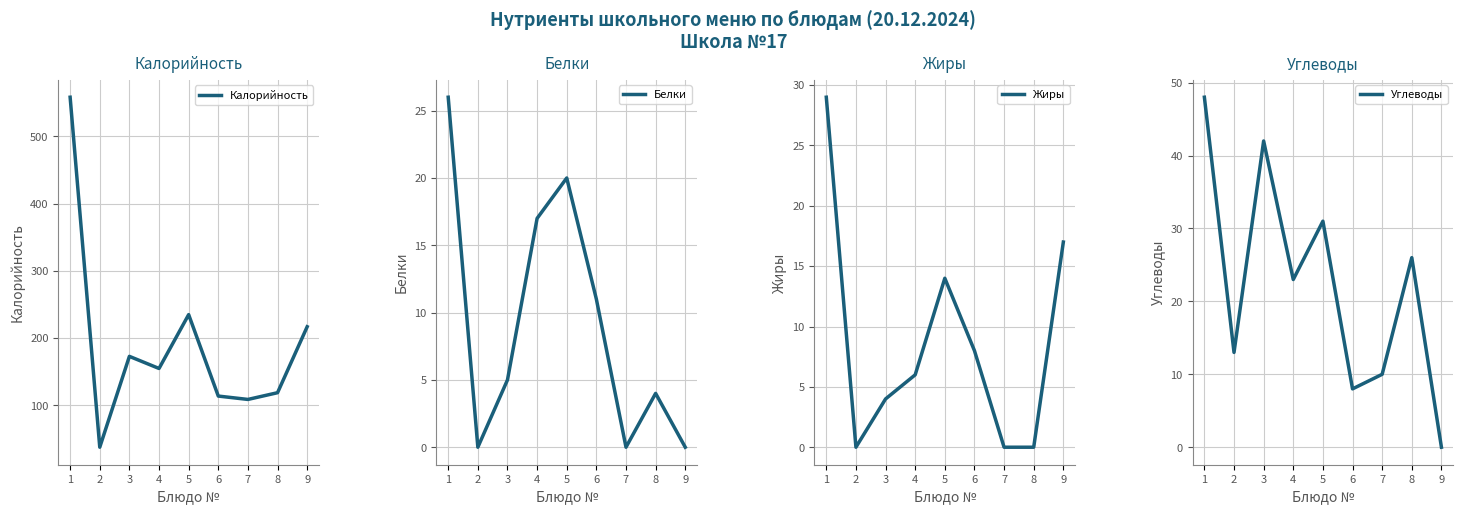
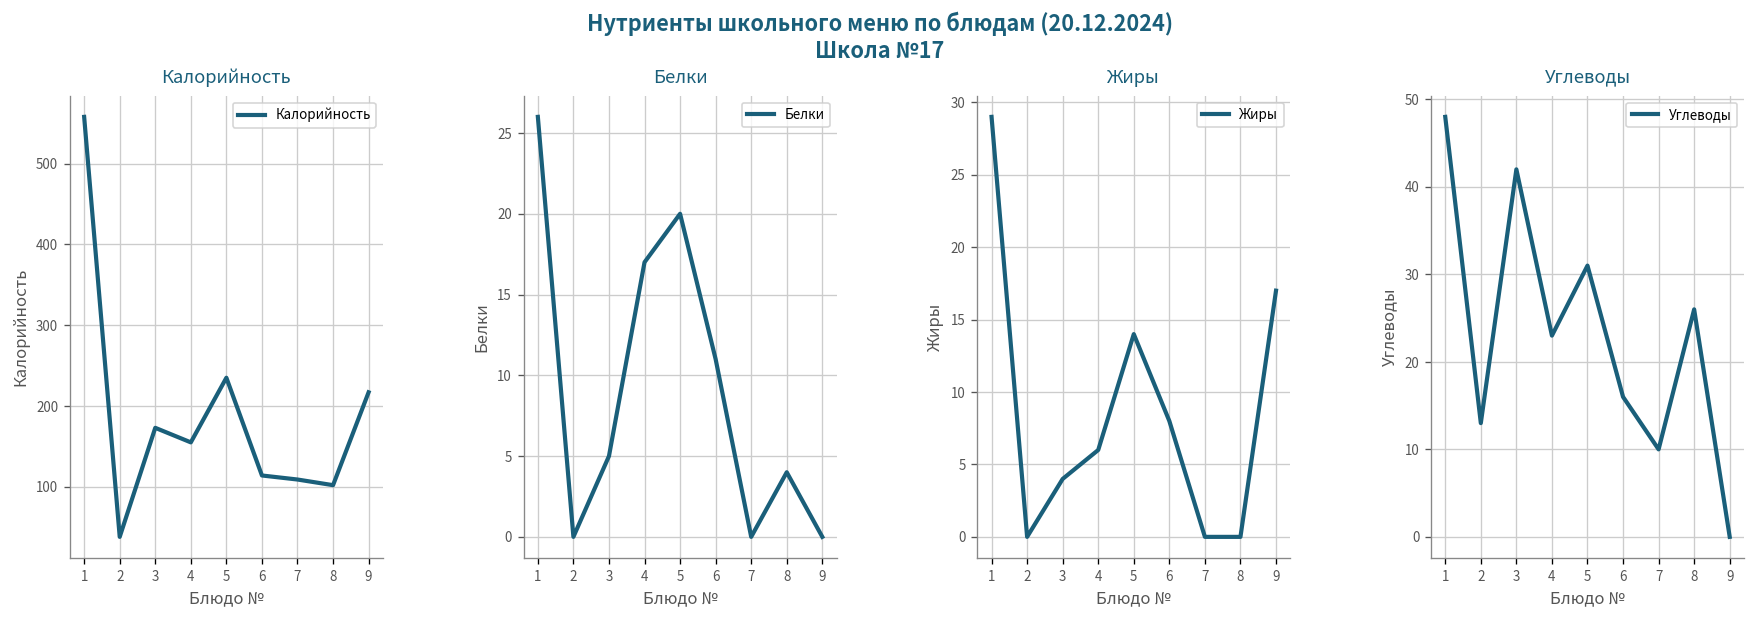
  {
    "Калорийность": {
      "1": 560,
      "2": 40,
      "3": 170,
      "4": 160,
      "5": 240,
      "6": 110,
      "7": 110,
-     "8": 120,
+     "8": 100,
      "9": 220
    },
    "Белки": {
      "1": 26.0,
      "2": 0.0,
      "3": 5.0,
      "4": 17.0,
      "5": 20.0,
      "6": 11.0,
      "7": 0.0,
      "8": 4.0,
      "9": 0.0
    },
    "Жиры": {
      "1": 29.0,
      "2": 0.0,
      "3": 4.0,
      "4": 6.0,
      "5": 14.0,
      "6": 8.0,
      "7": 0.0,
      "8": 0.0,
      "9": 17.0
    },
    "Углеводы": {
      "1": 48,
      "2": 13,
      "3": 42,
      "4": 23,
      "5": 31,
-     "6": 8,
+     "6": 16,
      "7": 10,
      "8": 26,
      "9": 0
    }
  }
